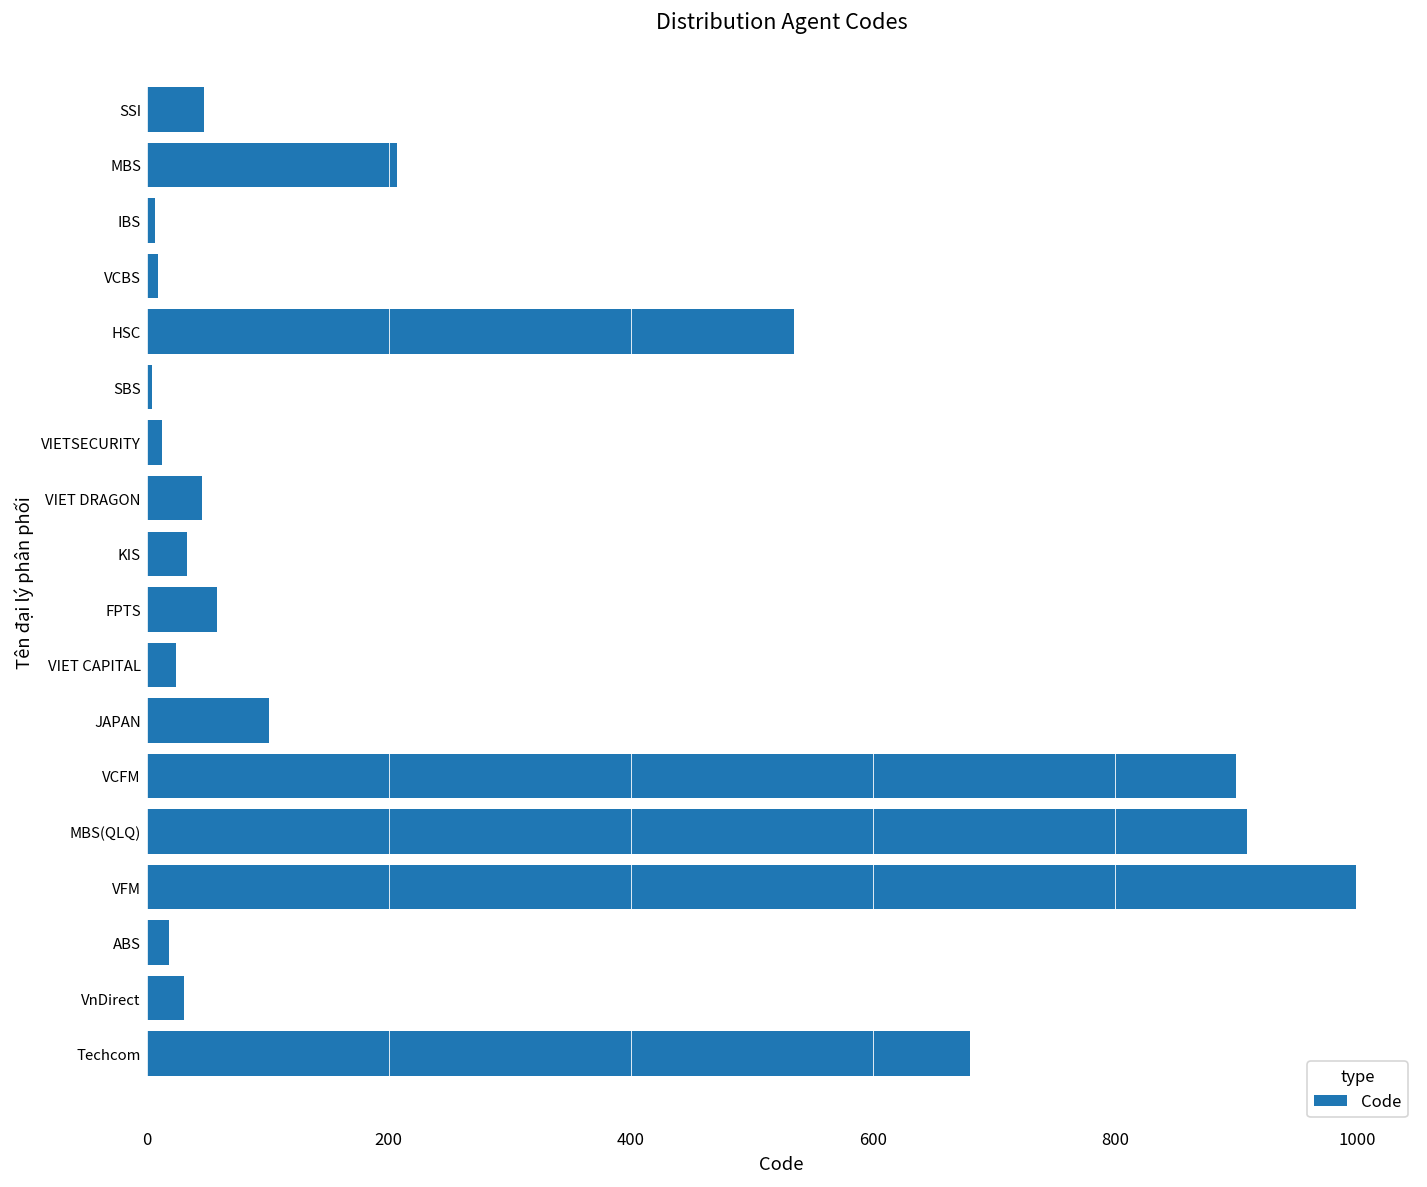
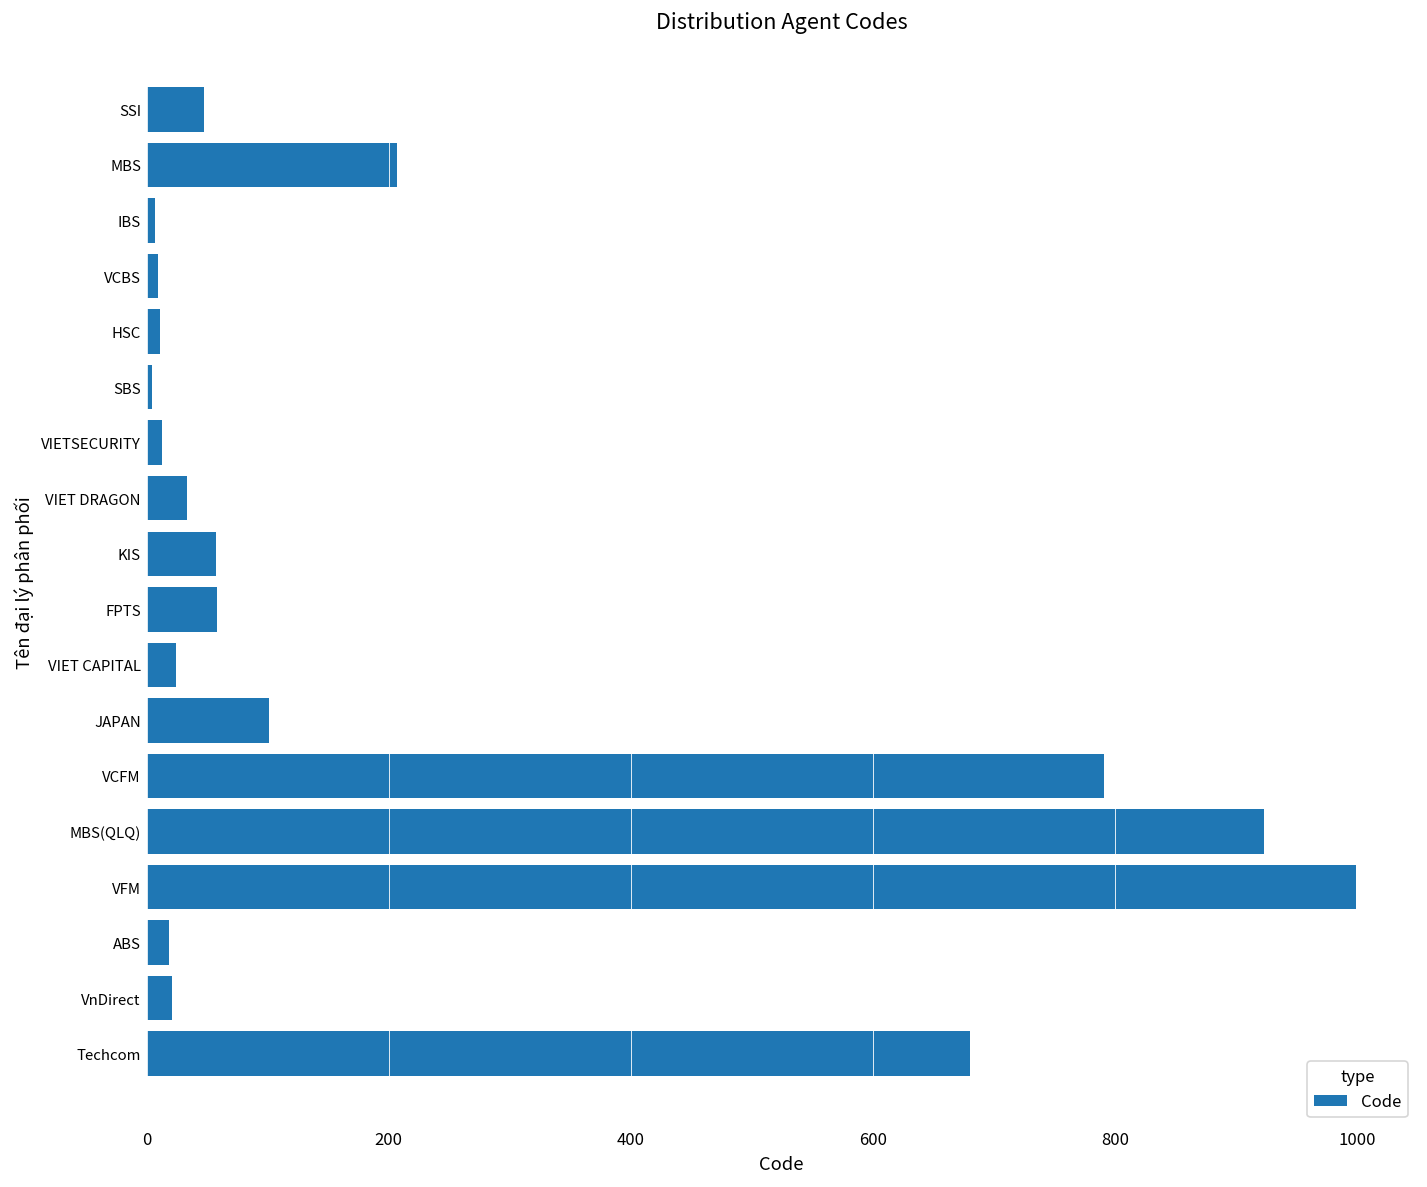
  {
    "SSI": 47,
    "MBS": 207,
    "IBS": 7,
    "VCBS": 9,
-   "HSC": 535,
+   "HSC": 11,
    "SBS": 4,
    "VIETSECURITY": 13,
-   "VIET DRAGON": 46,
-   "KIS": 33,
+   "VIET DRAGON": 33,
+   "KIS": 57,
    "FPTS": 58,
    "VIET CAPITAL": 24,
    "JAPAN": 101,
-   "VCFM": 900,
-   "MBS(QLQ)": 909,
+   "VCFM": 791,
+   "MBS(QLQ)": 923,
    "VFM": 999,
    "ABS": 18,
-   "VnDirect": 31,
+   "VnDirect": 21,
    "Techcom": 680
  }
